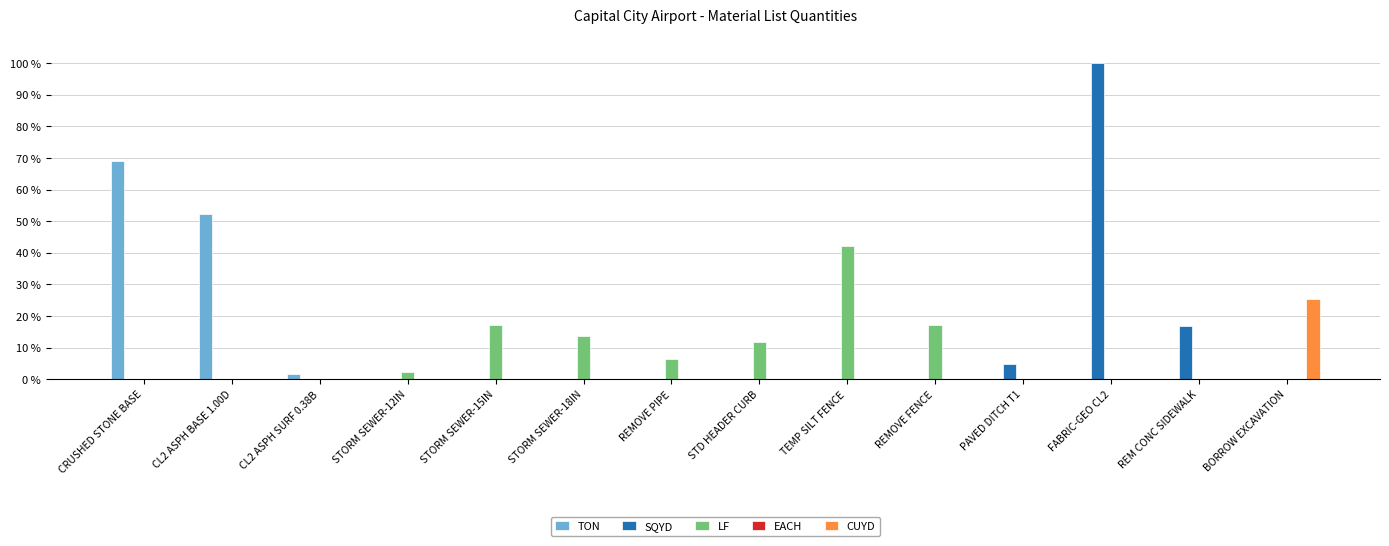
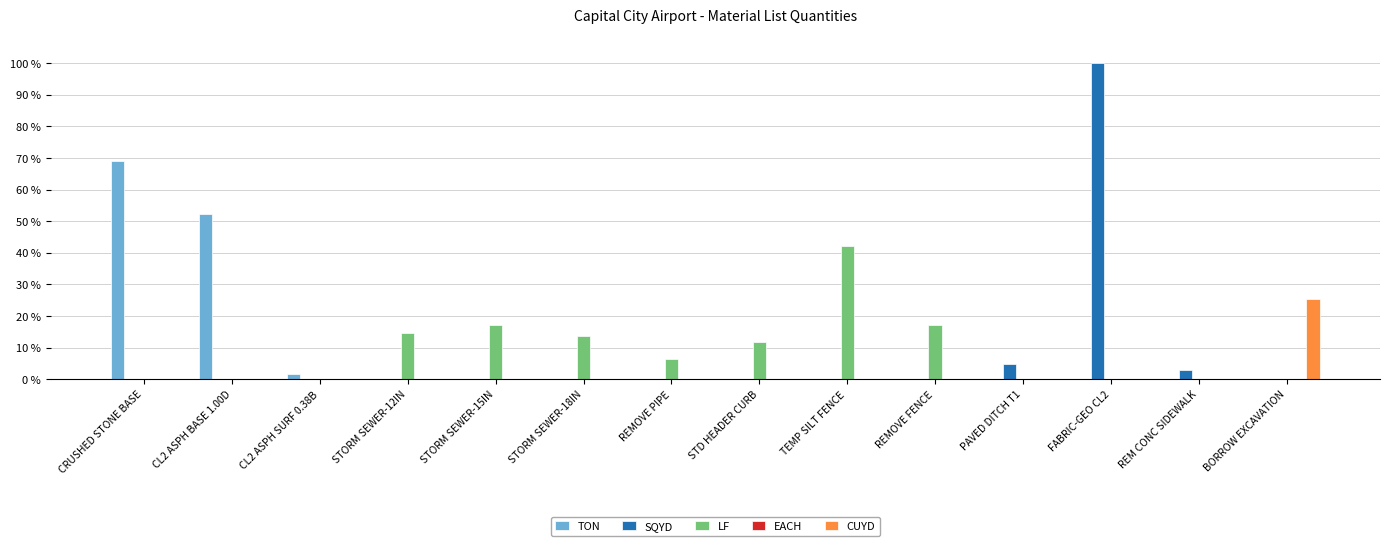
  {
    "TON": {
      "CRUSHED STONE BASE": "69 %",
      "CL2 ASPH BASE 1.00D": "52 %",
      "CL2 ASPH SURF 0.38B": "2 %",
      "STORM SEWER-12IN": "0 %",
      "STORM SEWER-15IN": "0 %",
      "STORM SEWER-18IN": "0 %",
      "REMOVE PIPE": "0 %",
      "STD HEADER CURB": "0 %",
      "TEMP SILT FENCE": "0 %",
      "REMOVE FENCE": "0 %",
      "PAVED DITCH T1": "0 %",
      "FABRIC-GEO CL2": "0 %",
      "REM CONC SIDEWALK": "0 %",
      "BORROW EXCAVATION": "0 %"
    },
    "SQYD": {
      "CRUSHED STONE BASE": "0 %",
      "CL2 ASPH BASE 1.00D": "0 %",
      "CL2 ASPH SURF 0.38B": "0 %",
      "STORM SEWER-12IN": "0 %",
      "STORM SEWER-15IN": "0 %",
      "STORM SEWER-18IN": "0 %",
      "REMOVE PIPE": "0 %",
      "STD HEADER CURB": "0 %",
      "TEMP SILT FENCE": "0 %",
      "REMOVE FENCE": "0 %",
      "PAVED DITCH T1": "5 %",
      "FABRIC-GEO CL2": "100 %",
-     "REM CONC SIDEWALK": "17 %",
+     "REM CONC SIDEWALK": "3 %",
      "BORROW EXCAVATION": "0 %"
    },
    "LF": {
      "CRUSHED STONE BASE": "0 %",
      "CL2 ASPH BASE 1.00D": "0 %",
      "CL2 ASPH SURF 0.38B": "0 %",
-     "STORM SEWER-12IN": "2 %",
+     "STORM SEWER-12IN": "15 %",
      "STORM SEWER-15IN": "17 %",
      "STORM SEWER-18IN": "14 %",
      "REMOVE PIPE": "7 %",
      "STD HEADER CURB": "12 %",
      "TEMP SILT FENCE": "42 %",
      "REMOVE FENCE": "17 %",
      "PAVED DITCH T1": "0 %",
      "FABRIC-GEO CL2": "0 %",
      "REM CONC SIDEWALK": "0 %",
      "BORROW EXCAVATION": "0 %"
    },
    "EACH": {
      "CRUSHED STONE BASE": "0 %",
      "CL2 ASPH BASE 1.00D": "0 %",
      "CL2 ASPH SURF 0.38B": "0 %",
      "STORM SEWER-12IN": "0 %",
      "STORM SEWER-15IN": "0 %",
      "STORM SEWER-18IN": "0 %",
      "REMOVE PIPE": "0 %",
      "STD HEADER CURB": "0 %",
      "TEMP SILT FENCE": "0 %",
      "REMOVE FENCE": "0 %",
      "PAVED DITCH T1": "0 %",
      "FABRIC-GEO CL2": "0 %",
      "REM CONC SIDEWALK": "0 %",
      "BORROW EXCAVATION": "0 %"
    },
    "CUYD": {
      "CRUSHED STONE BASE": "0 %",
      "CL2 ASPH BASE 1.00D": "0 %",
      "CL2 ASPH SURF 0.38B": "0 %",
      "STORM SEWER-12IN": "0 %",
      "STORM SEWER-15IN": "0 %",
      "STORM SEWER-18IN": "0 %",
      "REMOVE PIPE": "0 %",
      "STD HEADER CURB": "0 %",
      "TEMP SILT FENCE": "0 %",
      "REMOVE FENCE": "0 %",
      "PAVED DITCH T1": "0 %",
      "FABRIC-GEO CL2": "0 %",
      "REM CONC SIDEWALK": "0 %",
      "BORROW EXCAVATION": "25 %"
    }
  }
